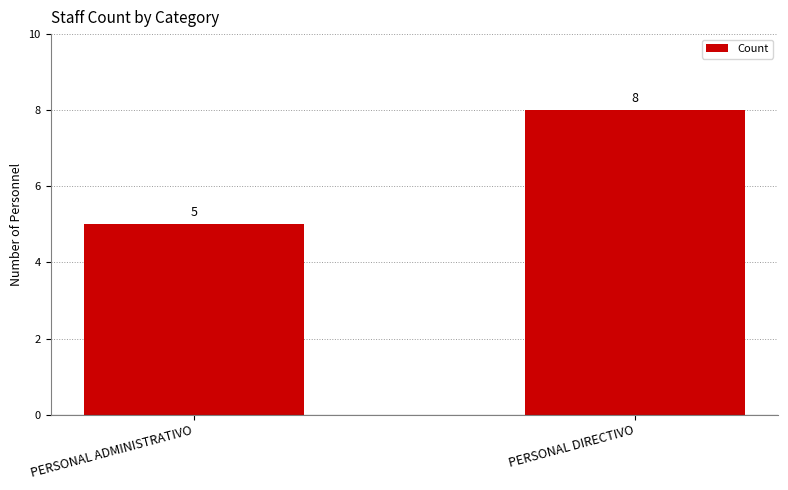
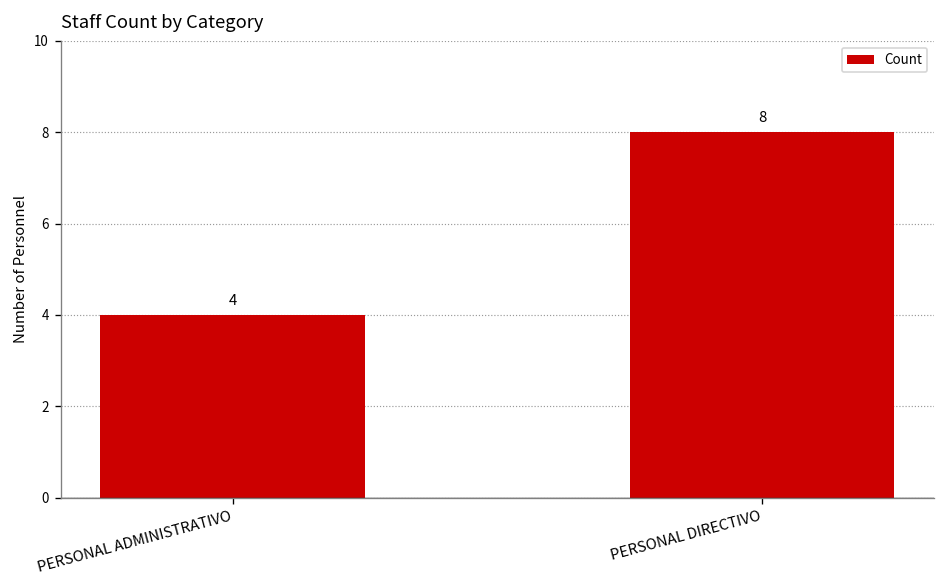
  {
-   "PERSONAL ADMINISTRATIVO": 5,
+   "PERSONAL ADMINISTRATIVO": 4,
    "PERSONAL DIRECTIVO": 8
  }
